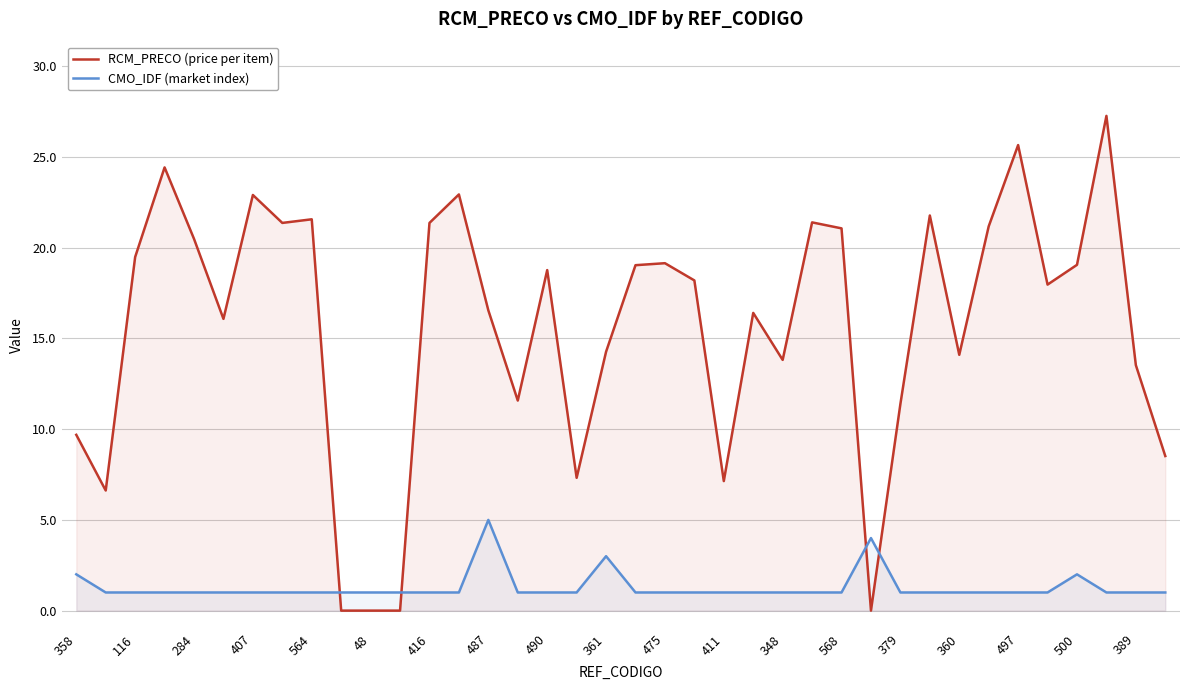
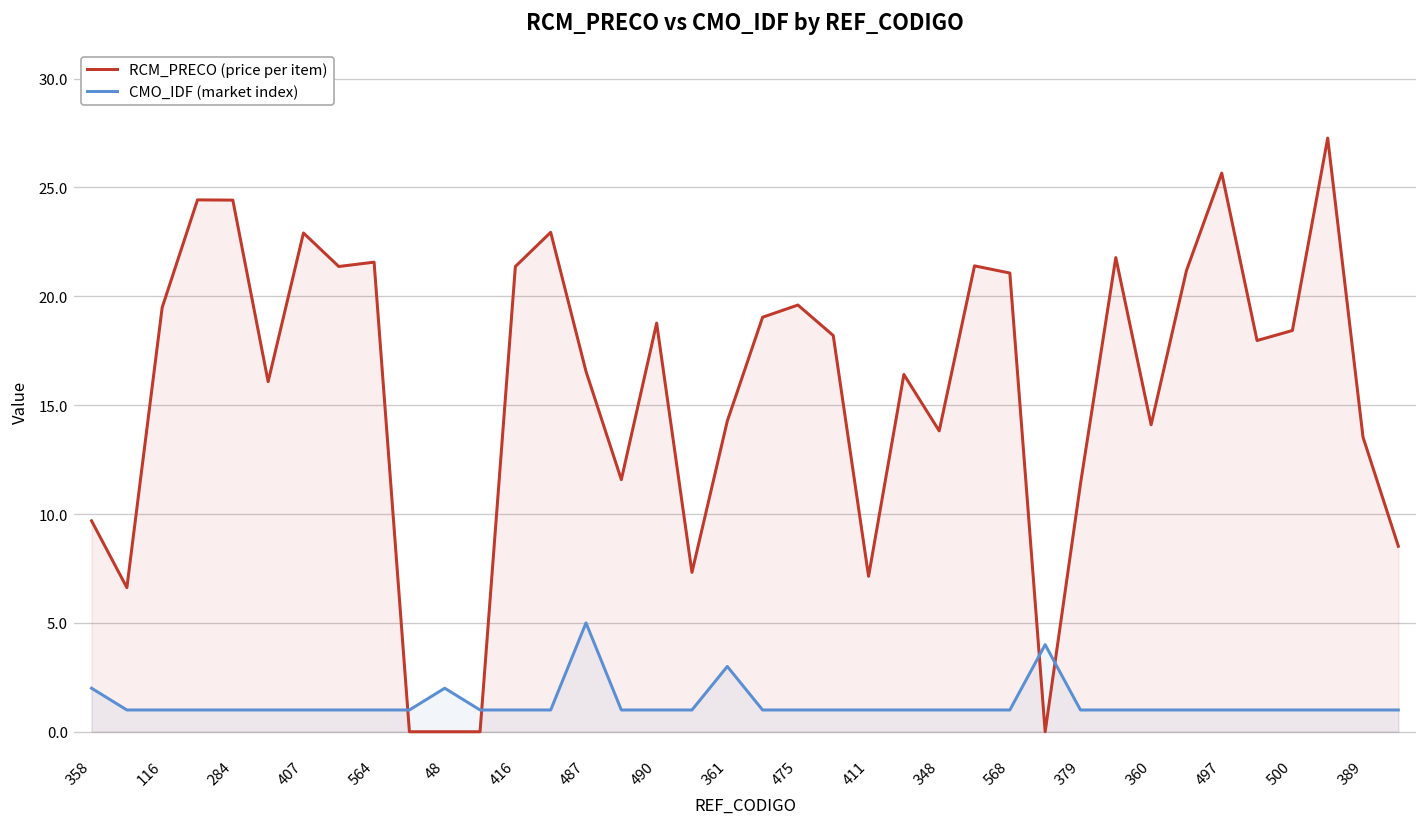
  {
    "RCM_PRECO (price per item)": {
      "358": 9.7,
      "116": 19.5,
-     "284": 20.5,
+     "284": 24.4,
      "407": 22.9,
      "564": 21.6,
      "48": 0.0,
      "416": 21.4,
      "487": 16.6,
      "490": 18.8,
      "361": 14.3,
-     "475": 19.2,
+     "475": 19.6,
      "411": 7.1,
      "348": 13.8,
      "568": 21.1,
      "379": 11.4,
      "360": 14.1,
      "497": 25.7,
-     "500": 19.1,
+     "500": 18.4,
      "389": 13.5
    },
    "CMO_IDF (market index)": {
      "358": 2,
      "116": 1,
      "284": 1,
      "407": 1,
      "564": 1,
-     "48": 1,
+     "48": 2,
      "416": 1,
      "487": 5,
      "490": 1,
      "361": 3,
      "475": 1,
      "411": 1,
      "348": 1,
      "568": 1,
      "379": 1,
      "360": 1,
      "497": 1,
-     "500": 2,
+     "500": 1,
      "389": 1
    }
  }
